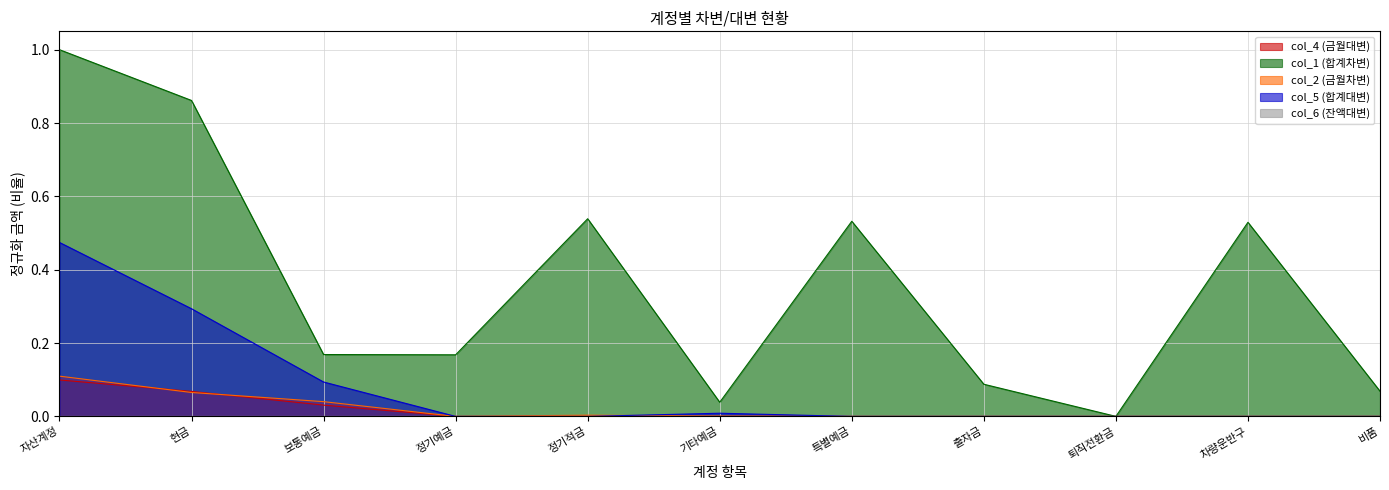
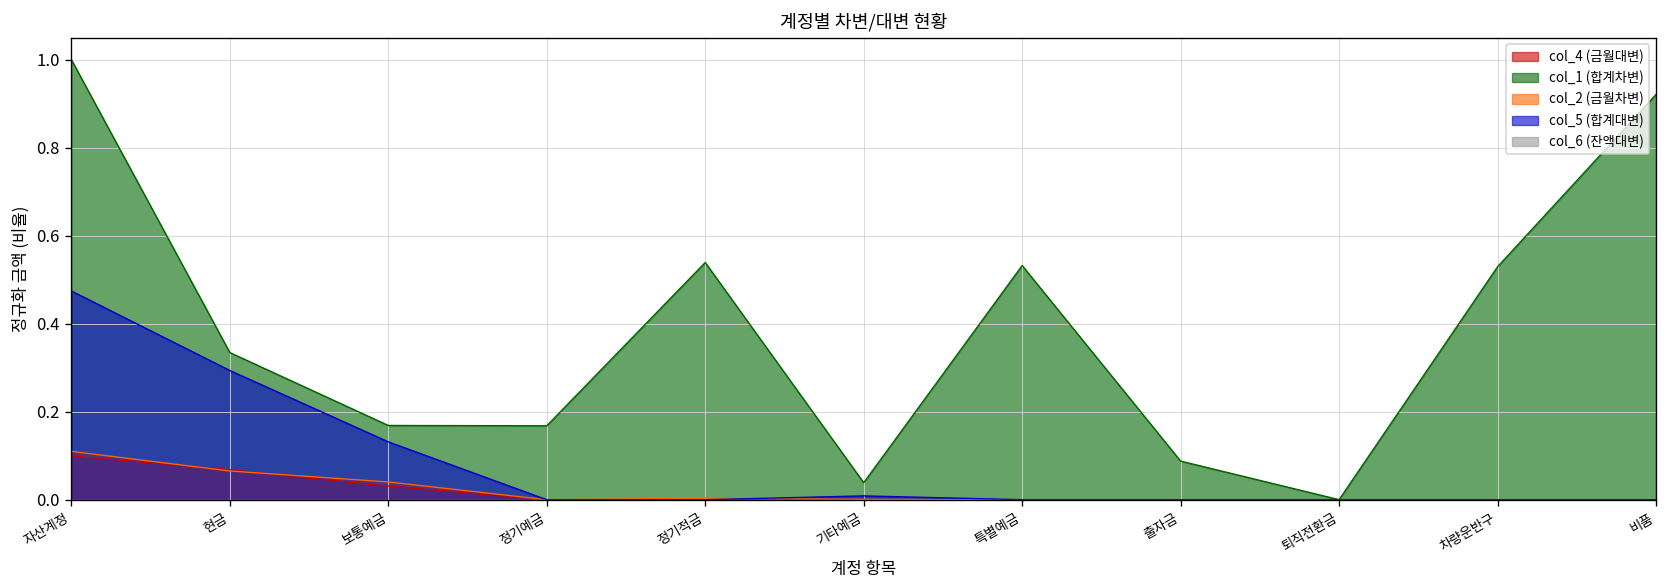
  {
    "col_4 (금월대변)": {
      "자산계정": 0.10,
      "보통예금": 0.03
    },
    "col_1 (합계차변)": {
      "자산계정": 1.00,
-     "현금": 0.86,
+     "현금": 0.33,
      "보통예금": 0.17,
      "정기예금": 0.17,
      "정기적금": 0.54,
      "기타예금": 0.04,
      "특별예금": 0.53,
      "출자금": 0.09,
      "차량운반구": 0.53,
-     "비품": 0.07
+     "비품": 0.92
    },
    "col_2 (금월차변)": {
      "자산계정": 0.11,
      "보통예금": 0.04
    },
    "col_5 (합계대변)": {
      "자산계정": 0.47,
      "현금": 0.29,
-     "보통예금": 0.09,
+     "보통예금": 0.13,
      "기타예금": 0.01
    },
    "col_6 (잔액대변)": {
      "자산계정": 0.00,
      "현금": 0.00,
      "보통예금": 0.00
    }
  }
